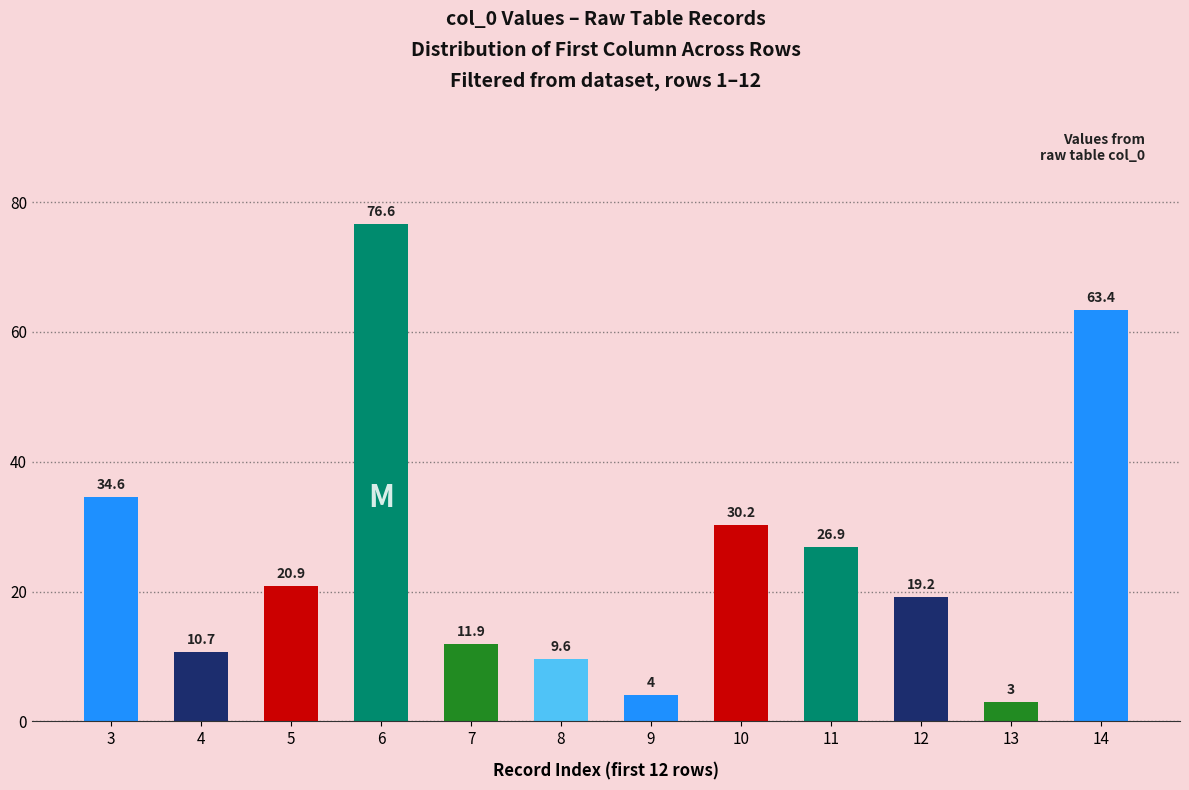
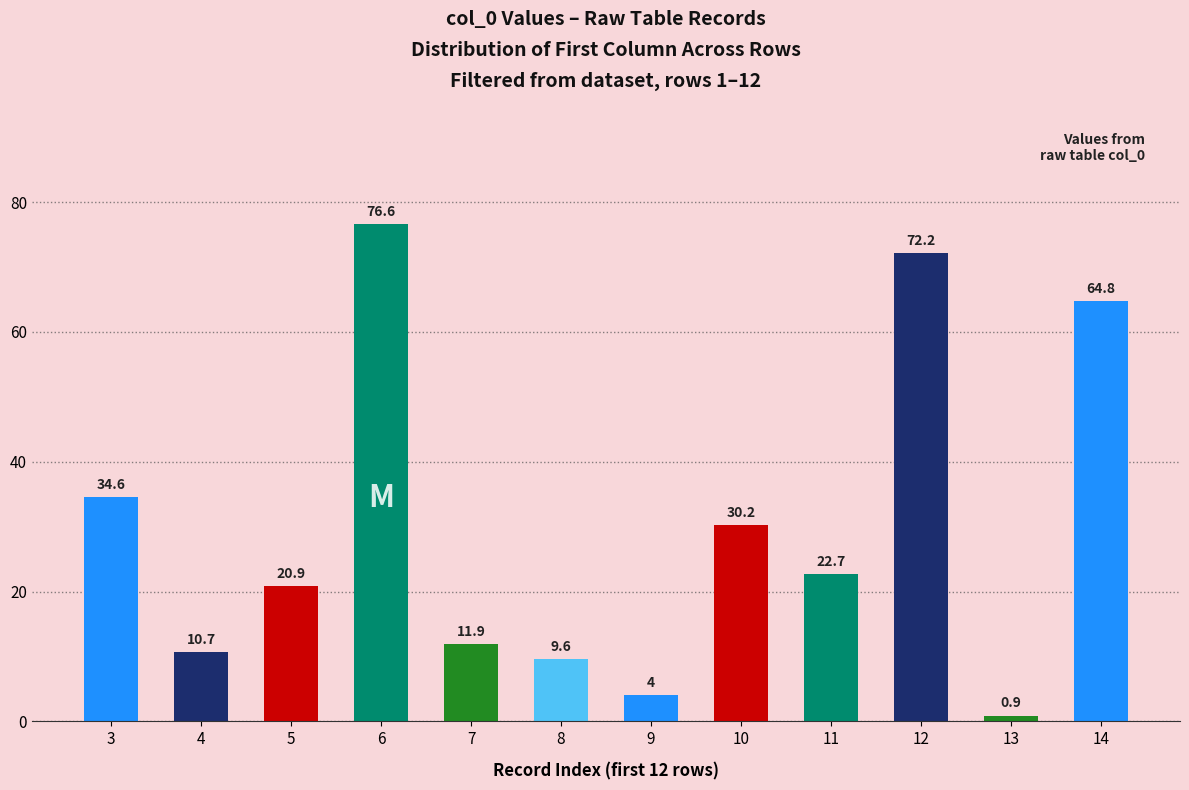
  {
    "3": 34.6,
    "4": 10.7,
    "5": 20.9,
    "6": 76.6,
    "7": 11.9,
    "8": 9.6,
    "9": 4,
    "10": 30.2,
-   "11": 26.9,
-   "12": 19.2,
-   "13": 3,
-   "14": 63.4
+   "11": 22.7,
+   "12": 72.2,
+   "13": 0.9,
+   "14": 64.8
  }
